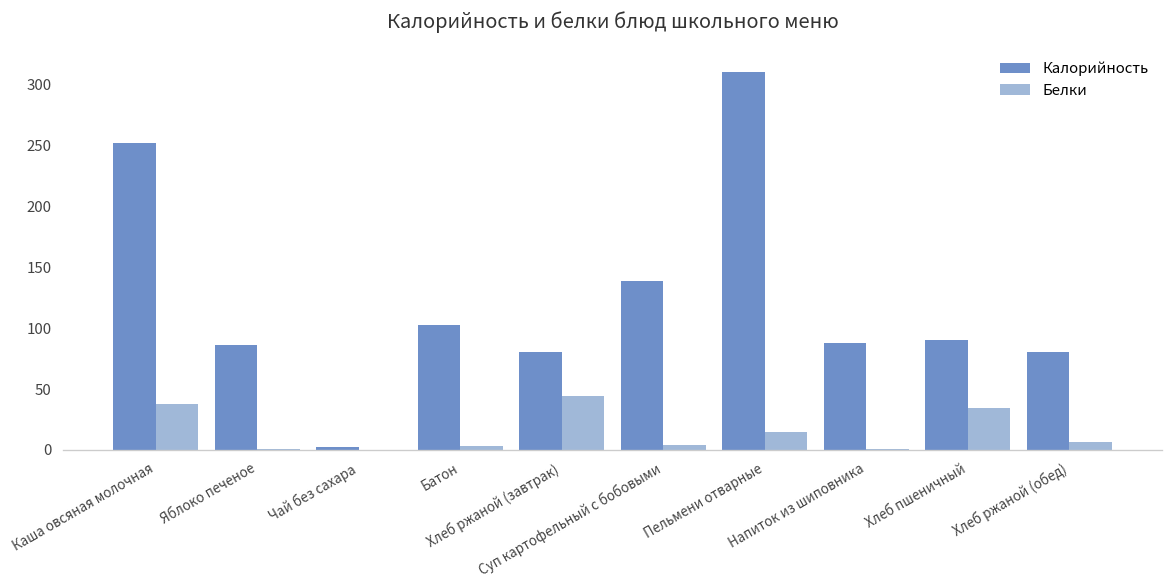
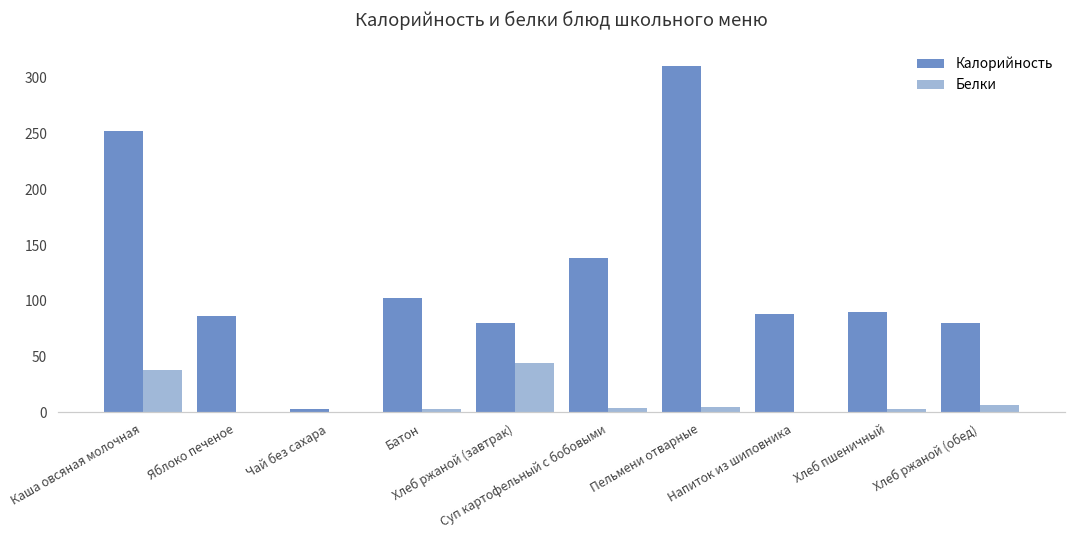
  {
    "Калорийность": {
      "Каша овсяная молочная": 252,
      "Яблоко печеное": 86,
      "Чай без сахара": 3,
      "Батон": 102,
      "Хлеб ржаной (завтрак)": 81,
      "Суп картофельный с бобовыми": 139,
      "Пельмени отварные": 311,
      "Напиток из шиповника": 88,
      "Хлеб пшеничный": 90,
      "Хлеб ржаной (обед)": 81
    },
    "Белки": {
      "Каша овсяная молочная": 38,
      "Батон": 3,
      "Хлеб ржаной (завтрак)": 44,
      "Суп картофельный с бобовыми": 4,
-     "Пельмени отварные": 15,
-     "Хлеб пшеничный": 35,
+     "Пельмени отварные": 5,
+     "Хлеб пшеничный": 3,
      "Хлеб ржаной (обед)": 6
    }
  }
